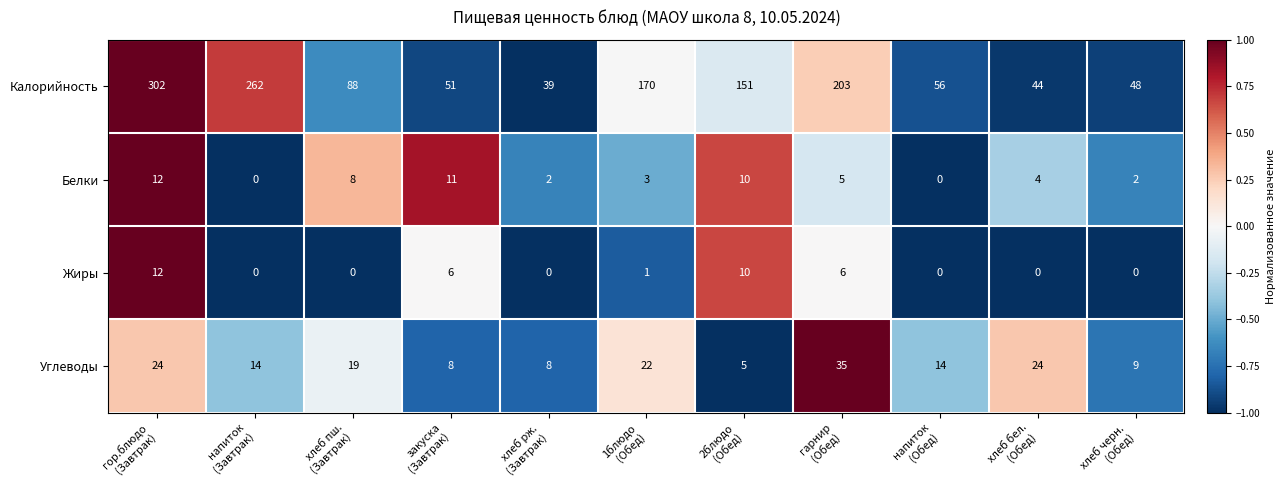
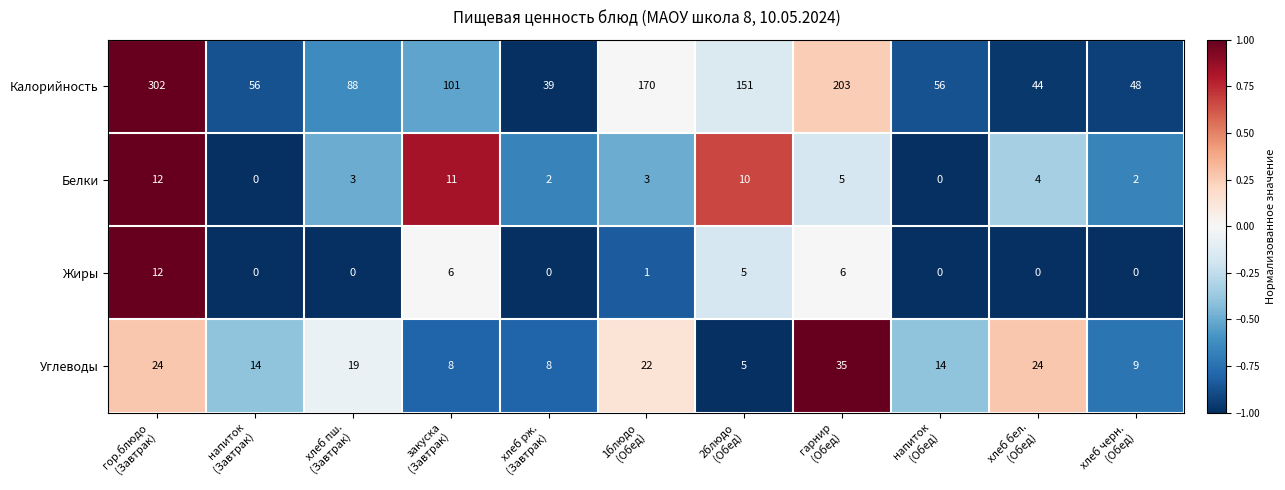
  {
    "Калорийность": {
      "гор.блюдо (Завтрак)": 302,
-     "напиток (Завтрак)": 262,
+     "напиток (Завтрак)": 56,
      "хлеб пш. (Завтрак)": 88,
-     "закуска (Завтрак)": 51,
+     "закуска (Завтрак)": 101,
      "хлеб рж. (Завтрак)": 39,
      "1блюдо (Обед)": 170,
      "2блюдо (Обед)": 151,
      "гарнир (Обед)": 203,
      "напиток (Обед)": 56,
      "хлеб бел. (Обед)": 44,
      "хлеб черн. (Обед)": 48
    },
    "Белки": {
      "гор.блюдо (Завтрак)": 12,
      "напиток (Завтрак)": 0,
-     "хлеб пш. (Завтрак)": 8,
+     "хлеб пш. (Завтрак)": 3,
      "закуска (Завтрак)": 11,
      "хлеб рж. (Завтрак)": 2,
      "1блюдо (Обед)": 3,
      "2блюдо (Обед)": 10,
      "гарнир (Обед)": 5,
      "напиток (Обед)": 0,
      "хлеб бел. (Обед)": 4,
      "хлеб черн. (Обед)": 2
    },
    "Жиры": {
      "гор.блюдо (Завтрак)": 12,
      "напиток (Завтрак)": 0,
      "хлеб пш. (Завтрак)": 0,
      "закуска (Завтрак)": 6,
      "хлеб рж. (Завтрак)": 0,
      "1блюдо (Обед)": 1,
-     "2блюдо (Обед)": 10,
+     "2блюдо (Обед)": 5,
      "гарнир (Обед)": 6,
      "напиток (Обед)": 0,
      "хлеб бел. (Обед)": 0,
      "хлеб черн. (Обед)": 0
    },
    "Углеводы": {
      "гор.блюдо (Завтрак)": 24,
      "напиток (Завтрак)": 14,
      "хлеб пш. (Завтрак)": 19,
      "закуска (Завтрак)": 8,
      "хлеб рж. (Завтрак)": 8,
      "1блюдо (Обед)": 22,
      "2блюдо (Обед)": 5,
      "гарнир (Обед)": 35,
      "напиток (Обед)": 14,
      "хлеб бел. (Обед)": 24,
      "хлеб черн. (Обед)": 9
    }
  }
